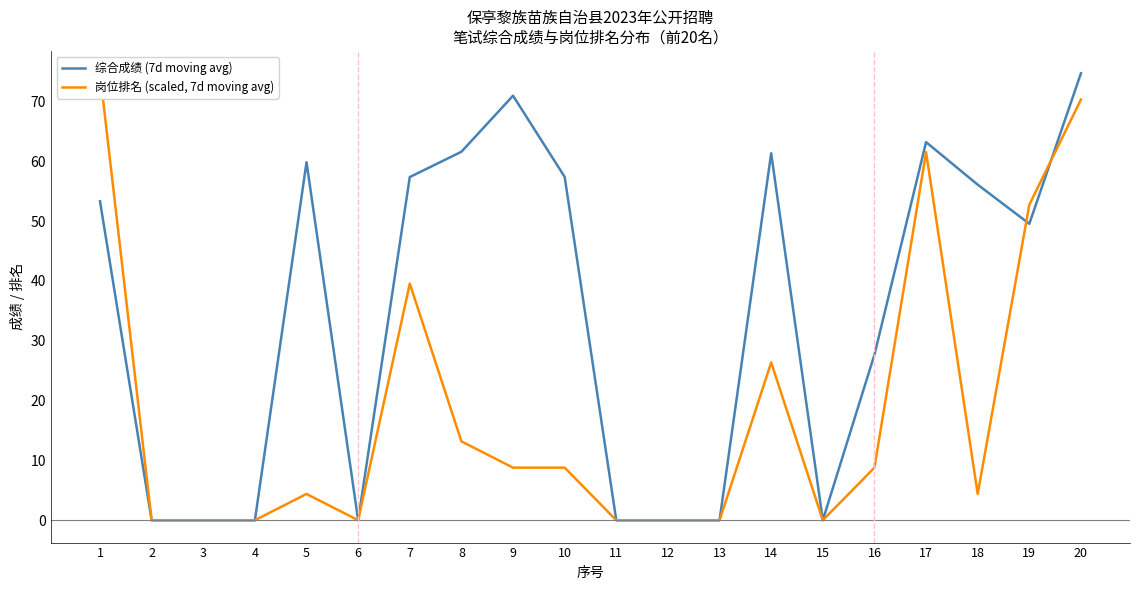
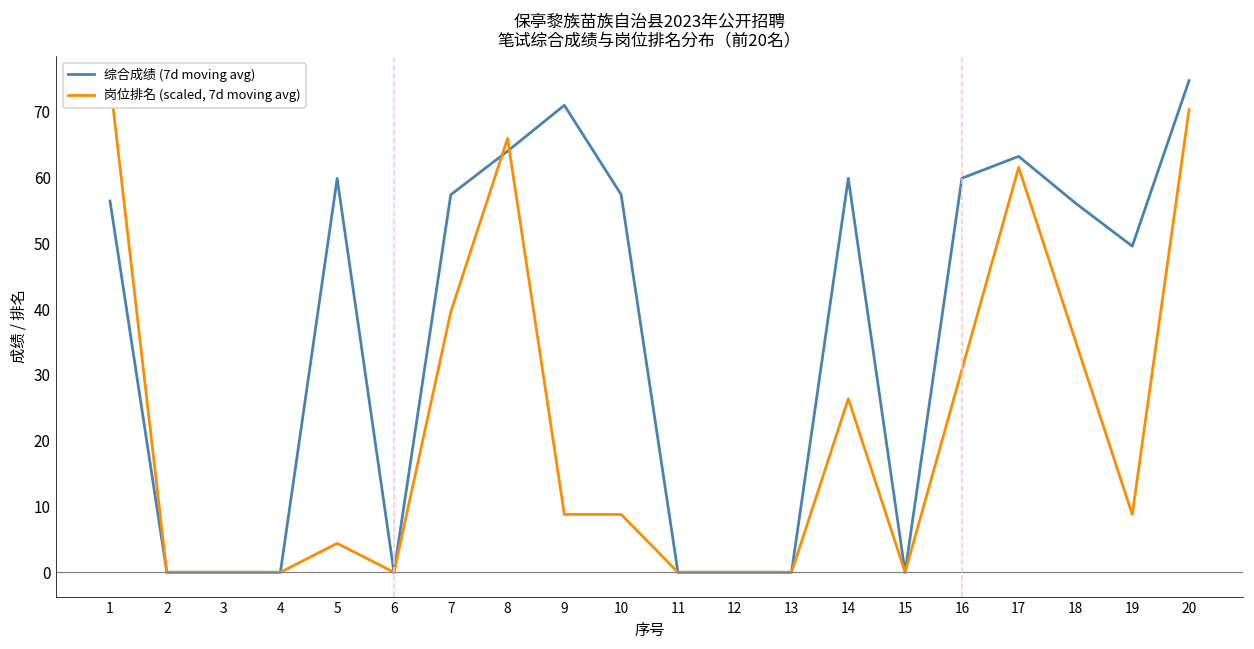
  {
    "综合成绩 (7d moving avg)": {
-     "1": 53,
+     "1": 56,
      "5": 60,
      "7": 57,
-     "8": 62,
+     "8": 64,
      "9": 71,
      "10": 57,
-     "14": 61,
-     "16": 28,
+     "14": 60,
+     "16": 60,
      "17": 63,
      "18": 56,
      "19": 50,
      "20": 75
    },
    "岗位排名 (scaled, 7d moving avg)": {
      "5": 4,
      "7": 40,
-     "8": 13,
+     "8": 66,
      "9": 9,
      "10": 9,
      "14": 26,
-     "16": 9,
+     "16": 31,
      "17": 62,
-     "18": 4,
-     "19": 53,
+     "18": 35,
+     "19": 9,
      "20": 70
    }
  }
